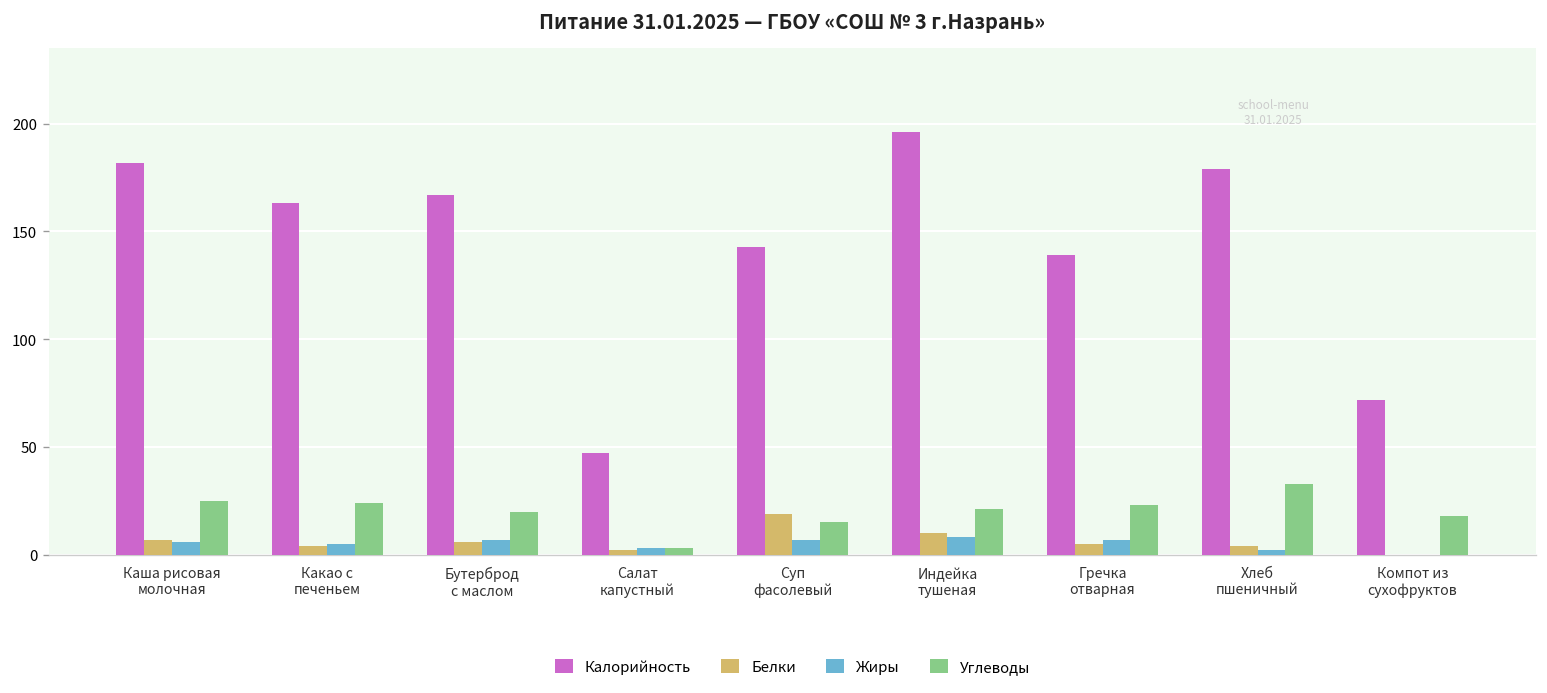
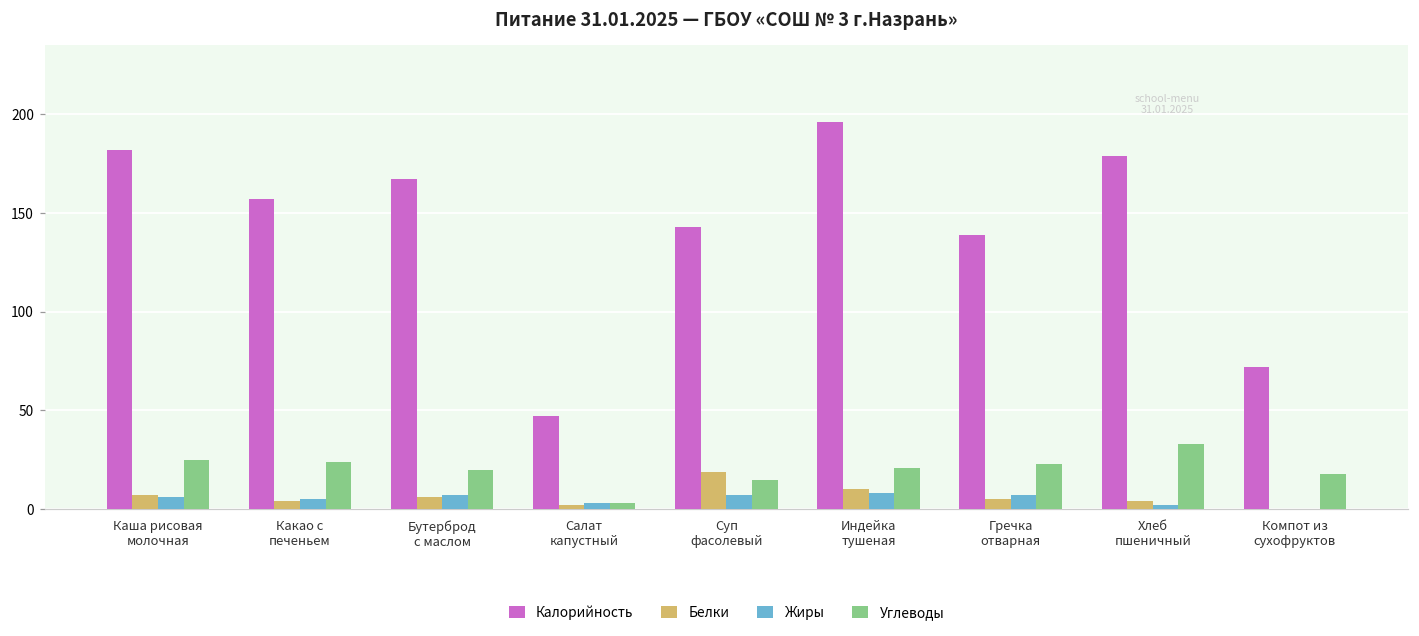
  {
    "Калорийность": {
      "Каша рисовая молочная": 182,
-     "Какао с печеньем": 163,
+     "Какао с печеньем": 157,
      "Бутерброд с маслом": 167,
      "Салат капустный": 47,
      "Суп фасолевый": 143,
      "Индейка тушеная": 196,
      "Гречка отварная": 139,
      "Хлеб пшеничный": 179,
      "Компот из сухофруктов": 72
    },
    "Белки": {
      "Каша рисовая молочная": 7,
      "Какао с печеньем": 4,
      "Бутерброд с маслом": 6,
      "Салат капустный": 2,
      "Суп фасолевый": 19,
      "Индейка тушеная": 10,
      "Гречка отварная": 5,
      "Хлеб пшеничный": 4,
      "Компот из сухофруктов": 0
    },
    "Жиры": {
      "Каша рисовая молочная": 6,
      "Какао с печеньем": 5,
      "Бутерброд с маслом": 7,
      "Салат капустный": 3,
      "Суп фасолевый": 7,
      "Индейка тушеная": 8,
      "Гречка отварная": 7,
      "Хлеб пшеничный": 2,
      "Компот из сухофруктов": 0
    },
    "Углеводы": {
      "Каша рисовая молочная": 25,
      "Какао с печеньем": 24,
      "Бутерброд с маслом": 20,
      "Салат капустный": 3,
      "Суп фасолевый": 15,
      "Индейка тушеная": 21,
      "Гречка отварная": 23,
      "Хлеб пшеничный": 33,
      "Компот из сухофруктов": 18
    }
  }
